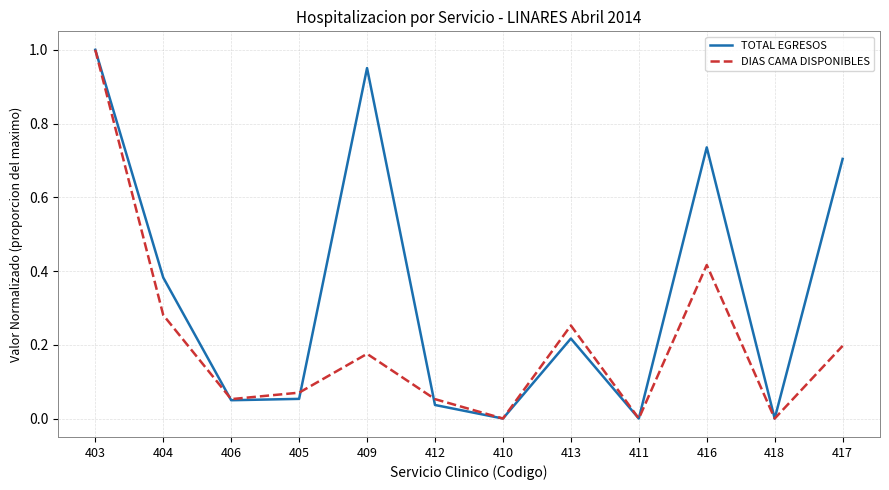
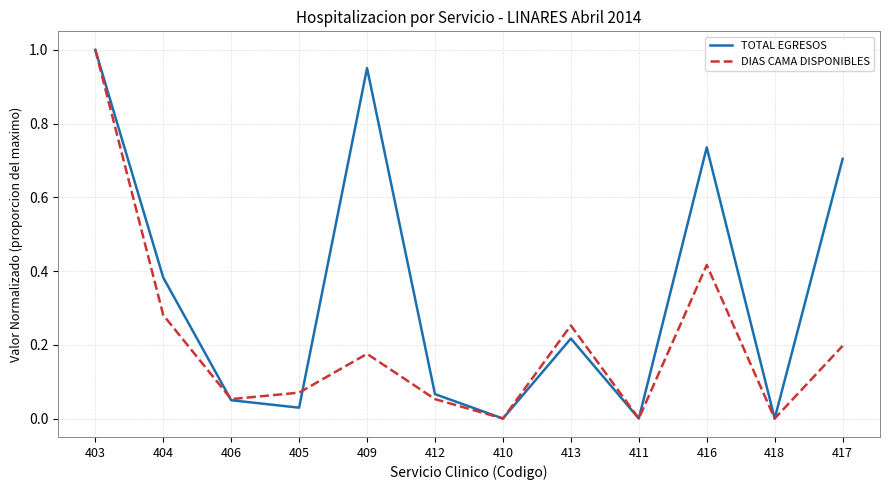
  {
    "TOTAL EGRESOS": {
      "404": 0.38,
-     "405": 0.05,
+     "405": 0.03,
      "409": 0.95,
-     "412": 0.04,
+     "412": 0.07,
      "413": 0.22,
      "416": 0.74,
      "417": 0.70
    },
    "DIAS CAMA DISPONIBLES": {
      "404": 0.28,
      "405": 0.07,
      "409": 0.18,
      "412": 0.05,
      "413": 0.25,
      "416": 0.42,
      "417": 0.20
    }
  }
